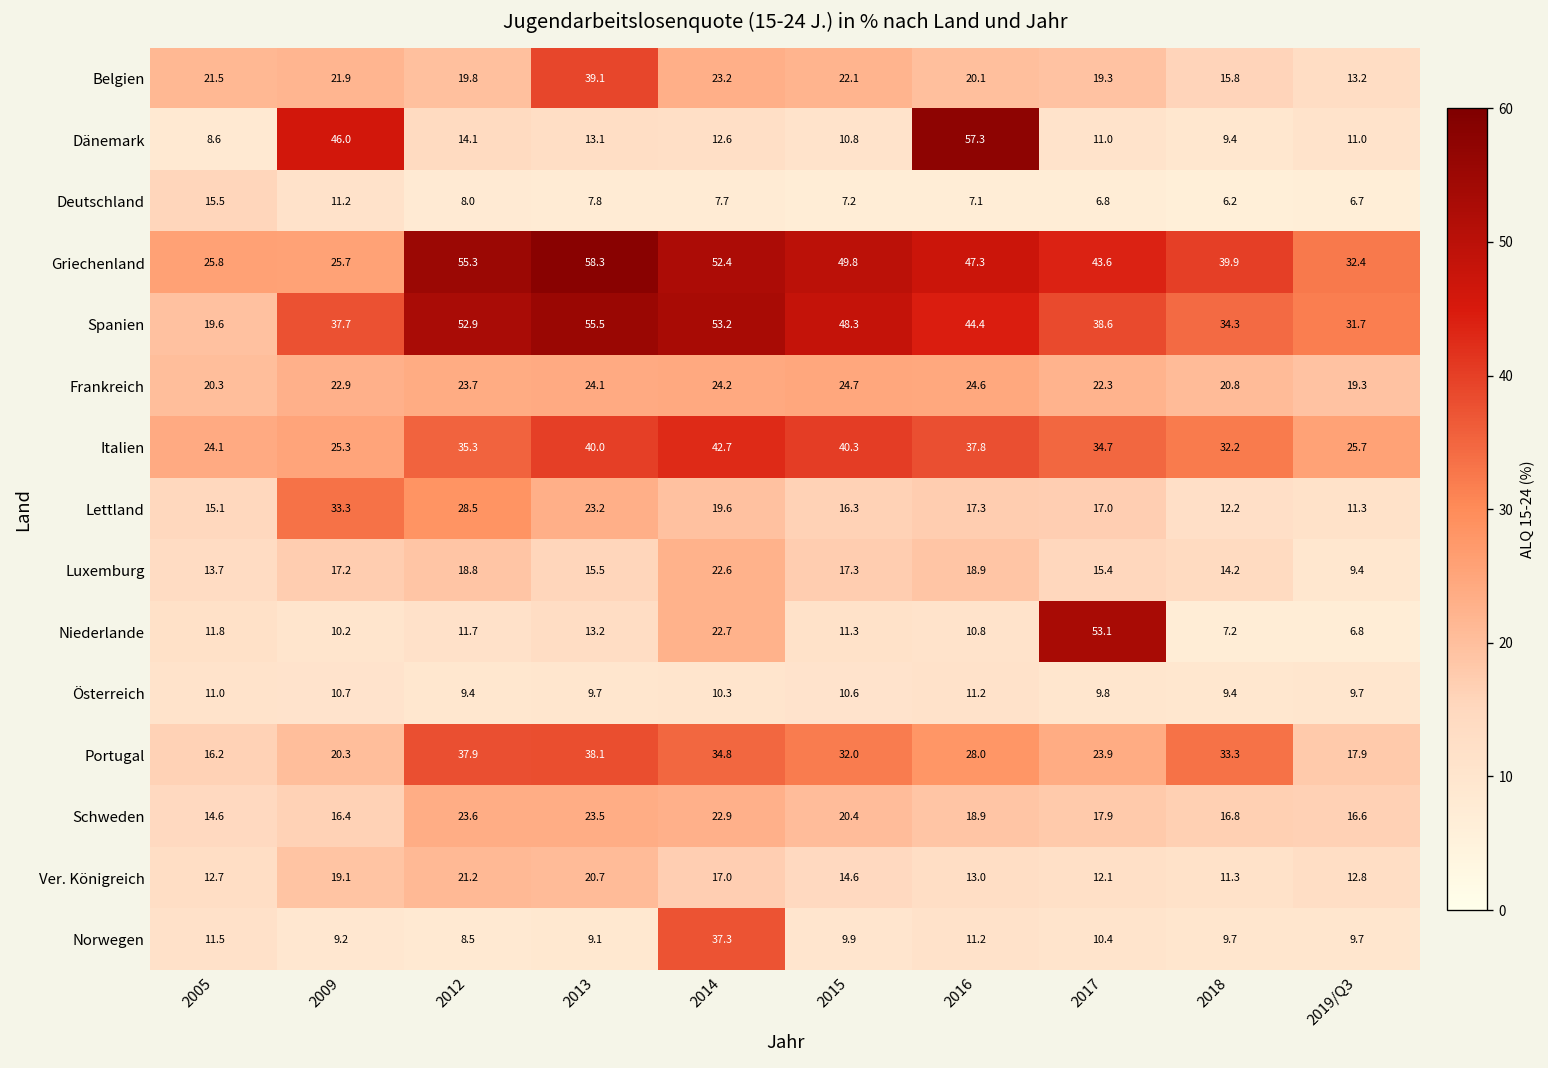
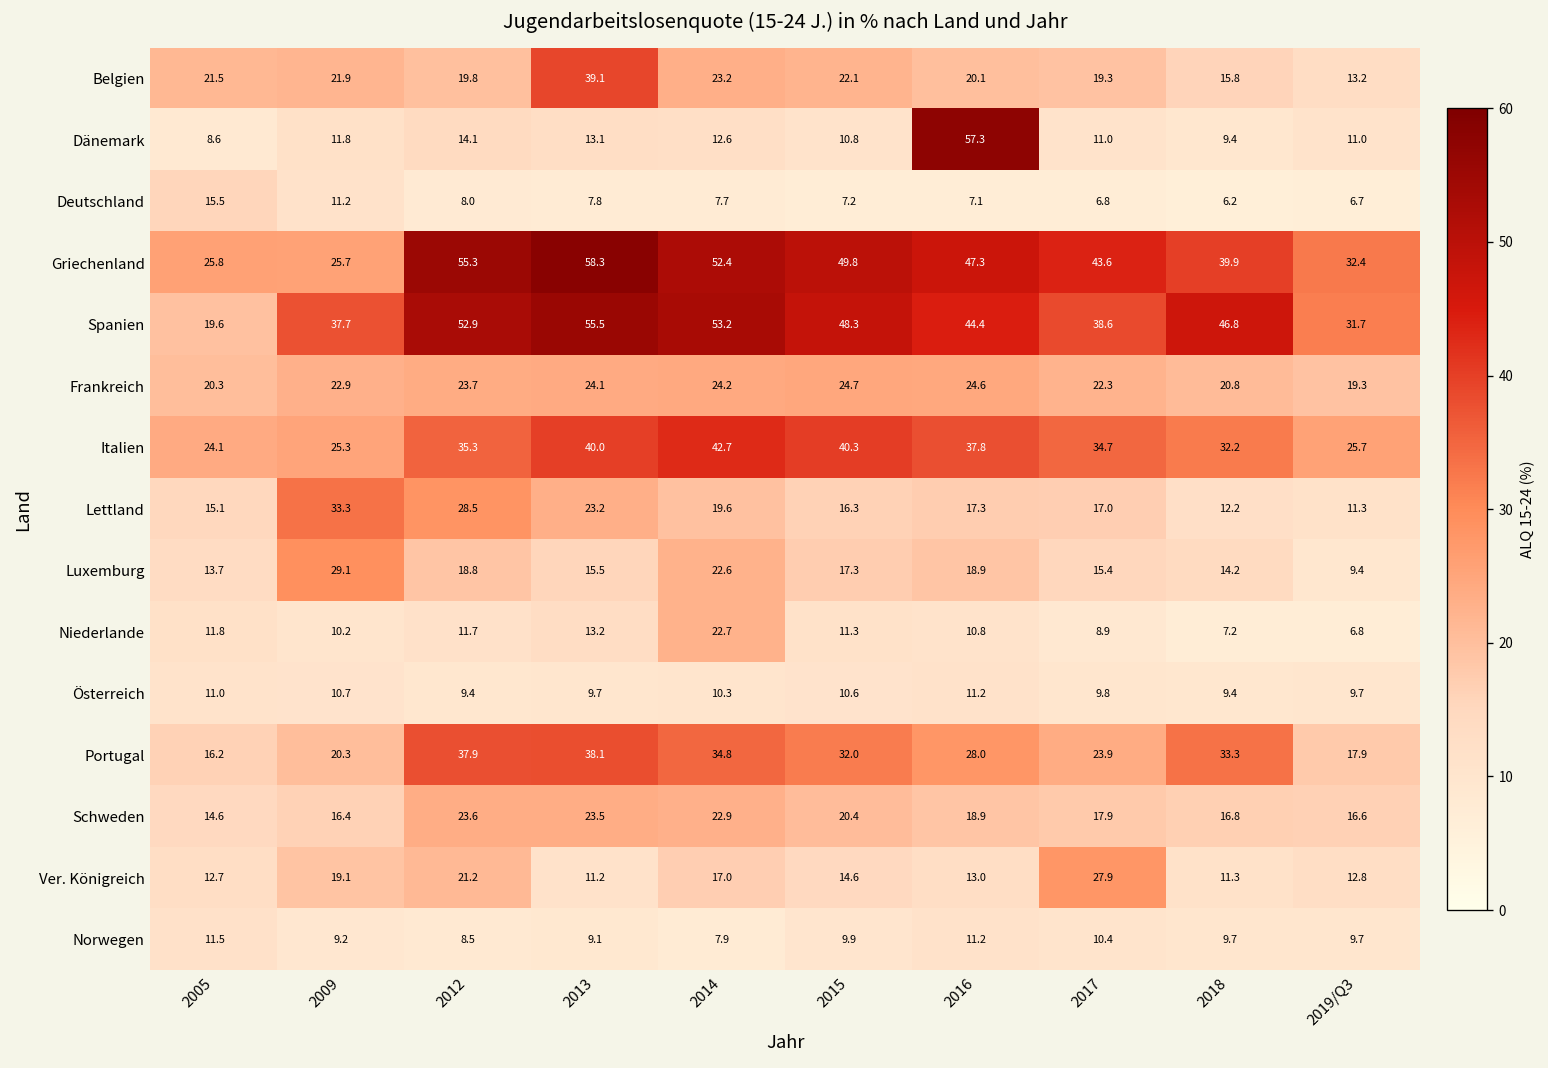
  {
    "Belgien": {
      "2005": 21.5,
      "2009": 21.9,
      "2012": 19.8,
      "2013": 39.1,
      "2014": 23.2,
      "2015": 22.1,
      "2016": 20.1,
      "2017": 19.3,
      "2018": 15.8,
      "2019/Q3": 13.2
    },
    "Dänemark": {
      "2005": 8.6,
-     "2009": 46.0,
+     "2009": 11.8,
      "2012": 14.1,
      "2013": 13.1,
      "2014": 12.6,
      "2015": 10.8,
      "2016": 57.3,
      "2017": 11.0,
      "2018": 9.4,
      "2019/Q3": 11.0
    },
    "Deutschland": {
      "2005": 15.5,
      "2009": 11.2,
      "2012": 8.0,
      "2013": 7.8,
      "2014": 7.7,
      "2015": 7.2,
      "2016": 7.1,
      "2017": 6.8,
      "2018": 6.2,
      "2019/Q3": 6.7
    },
    "Griechenland": {
      "2005": 25.8,
      "2009": 25.7,
      "2012": 55.3,
      "2013": 58.3,
      "2014": 52.4,
      "2015": 49.8,
      "2016": 47.3,
      "2017": 43.6,
      "2018": 39.9,
      "2019/Q3": 32.4
    },
    "Spanien": {
      "2005": 19.6,
      "2009": 37.7,
      "2012": 52.9,
      "2013": 55.5,
      "2014": 53.2,
      "2015": 48.3,
      "2016": 44.4,
      "2017": 38.6,
-     "2018": 34.3,
+     "2018": 46.8,
      "2019/Q3": 31.7
    },
    "Frankreich": {
      "2005": 20.3,
      "2009": 22.9,
      "2012": 23.7,
      "2013": 24.1,
      "2014": 24.2,
      "2015": 24.7,
      "2016": 24.6,
      "2017": 22.3,
      "2018": 20.8,
      "2019/Q3": 19.3
    },
    "Italien": {
      "2005": 24.1,
      "2009": 25.3,
      "2012": 35.3,
      "2013": 40.0,
      "2014": 42.7,
      "2015": 40.3,
      "2016": 37.8,
      "2017": 34.7,
      "2018": 32.2,
      "2019/Q3": 25.7
    },
    "Lettland": {
      "2005": 15.1,
      "2009": 33.3,
      "2012": 28.5,
      "2013": 23.2,
      "2014": 19.6,
      "2015": 16.3,
      "2016": 17.3,
      "2017": 17.0,
      "2018": 12.2,
      "2019/Q3": 11.3
    },
    "Luxemburg": {
      "2005": 13.7,
-     "2009": 17.2,
+     "2009": 29.1,
      "2012": 18.8,
      "2013": 15.5,
      "2014": 22.6,
      "2015": 17.3,
      "2016": 18.9,
      "2017": 15.4,
      "2018": 14.2,
      "2019/Q3": 9.4
    },
    "Niederlande": {
      "2005": 11.8,
      "2009": 10.2,
      "2012": 11.7,
      "2013": 13.2,
      "2014": 22.7,
      "2015": 11.3,
      "2016": 10.8,
-     "2017": 53.1,
+     "2017": 8.9,
      "2018": 7.2,
      "2019/Q3": 6.8
    },
    "Österreich": {
      "2005": 11.0,
      "2009": 10.7,
      "2012": 9.4,
      "2013": 9.7,
      "2014": 10.3,
      "2015": 10.6,
      "2016": 11.2,
      "2017": 9.8,
      "2018": 9.4,
      "2019/Q3": 9.7
    },
    "Portugal": {
      "2005": 16.2,
      "2009": 20.3,
      "2012": 37.9,
      "2013": 38.1,
      "2014": 34.8,
      "2015": 32.0,
      "2016": 28.0,
      "2017": 23.9,
      "2018": 33.3,
      "2019/Q3": 17.9
    },
    "Schweden": {
      "2005": 14.6,
      "2009": 16.4,
      "2012": 23.6,
      "2013": 23.5,
      "2014": 22.9,
      "2015": 20.4,
      "2016": 18.9,
      "2017": 17.9,
      "2018": 16.8,
      "2019/Q3": 16.6
    },
    "Ver. Königreich": {
      "2005": 12.7,
      "2009": 19.1,
      "2012": 21.2,
-     "2013": 20.7,
+     "2013": 11.2,
      "2014": 17.0,
      "2015": 14.6,
      "2016": 13.0,
-     "2017": 12.1,
+     "2017": 27.9,
      "2018": 11.3,
      "2019/Q3": 12.8
    },
    "Norwegen": {
      "2005": 11.5,
      "2009": 9.2,
      "2012": 8.5,
      "2013": 9.1,
-     "2014": 37.3,
+     "2014": 7.9,
      "2015": 9.9,
      "2016": 11.2,
      "2017": 10.4,
      "2018": 9.7,
      "2019/Q3": 9.7
    }
  }
